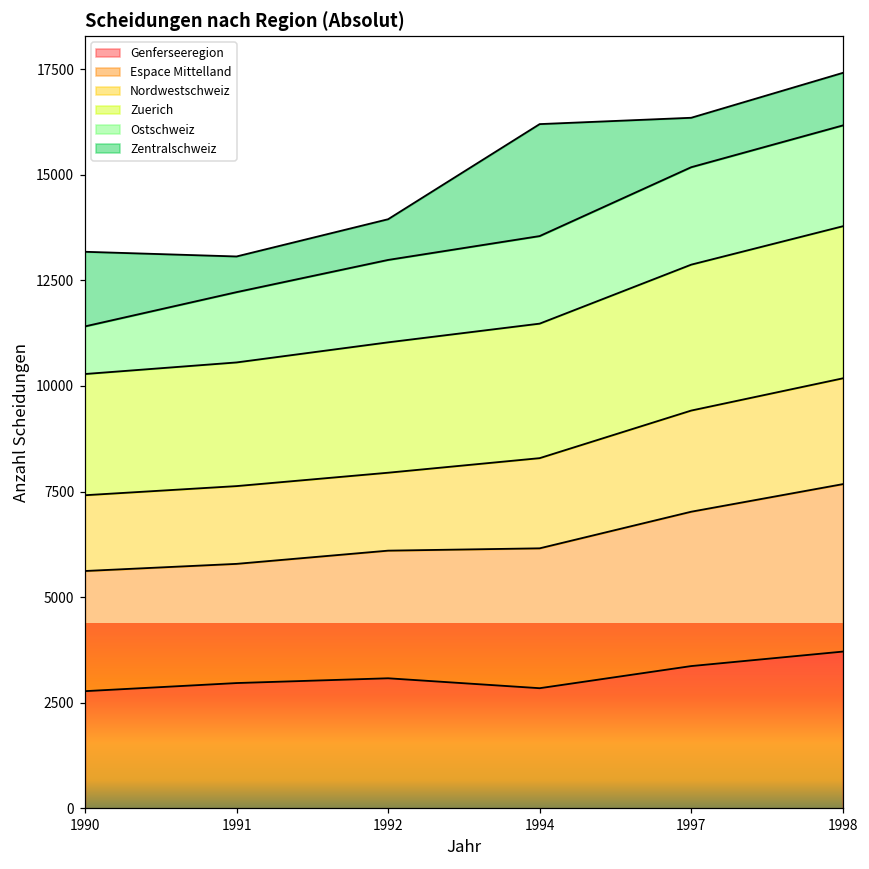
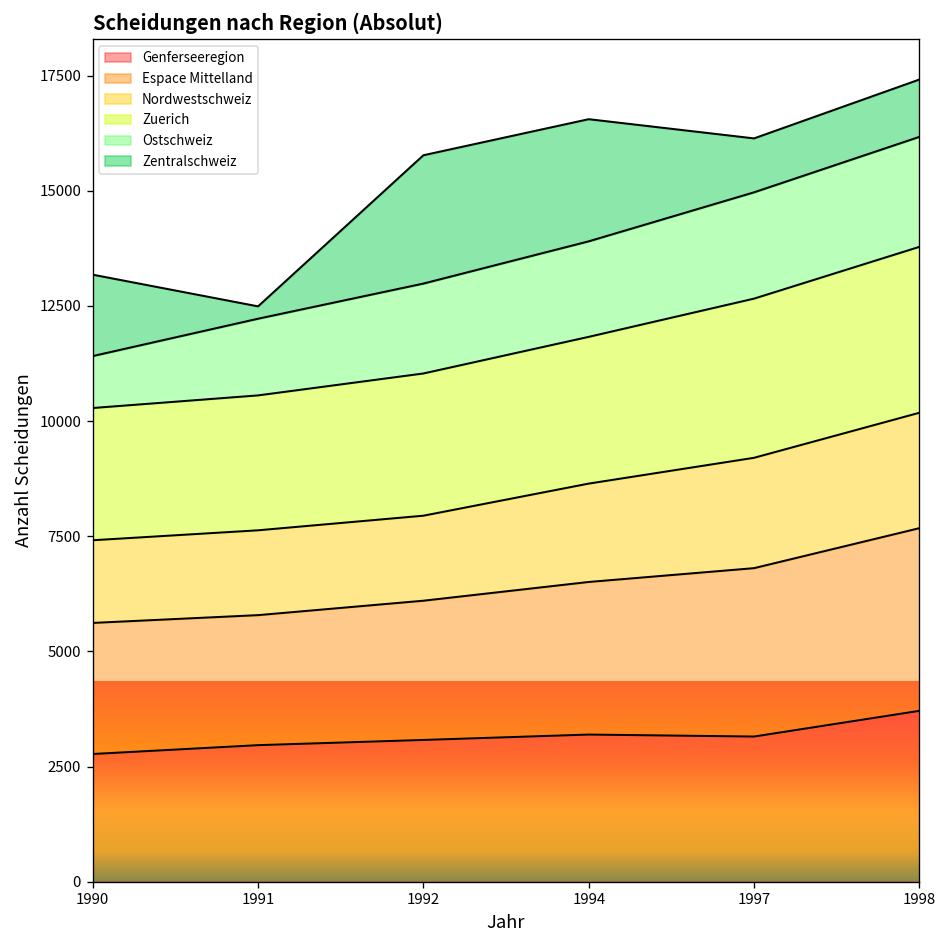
  {
    "Genferseeregion": {
      "1990": 2800,
      "1991": 3000,
      "1992": 3100,
-     "1994": 2800,
-     "1997": 3400,
+     "1994": 3200,
+     "1997": 3200,
      "1998": 3700
    },
    "Ostschweiz": {
      "1990": 1100,
      "1991": 1700,
      "1992": 2000,
      "1994": 2100,
      "1997": 2300,
      "1998": 2400
    },
    "Zentralschweiz": {
      "1990": 1800,
-     "1991": 800,
-     "1992": 1000,
+     "1991": 300,
+     "1992": 2800,
      "1994": 2700,
      "1997": 1200,
      "1998": 1200
    }
  }
